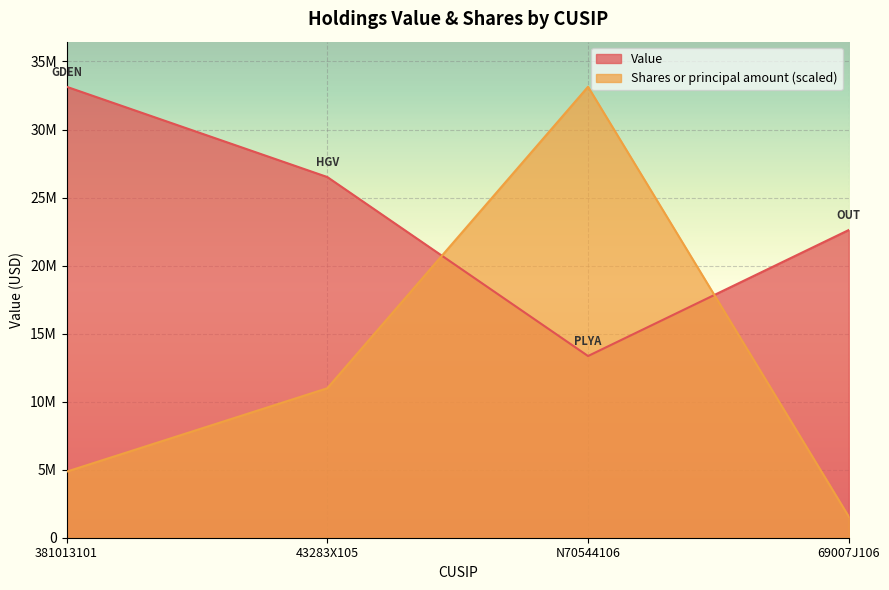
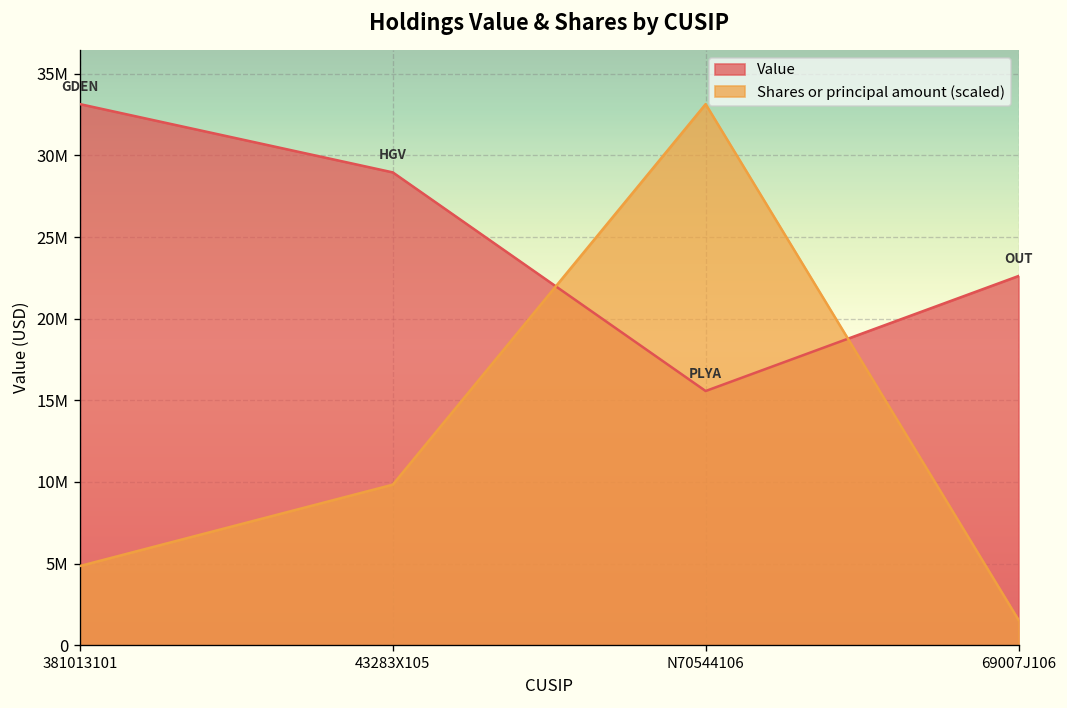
  {
    "Value": {
      "381013101": 33100000,
-     "43283X105": 26500000,
-     "N70544106": 13400000,
+     "43283X105": 29000000,
+     "N70544106": 15600000,
      "69007J106": 22600000
    },
    "Shares or principal amount (scaled)": {
      "381013101": 4900000,
-     "43283X105": 11000000,
+     "43283X105": 9800000,
      "N70544106": 33100000,
      "69007J106": 1600000
    }
  }
